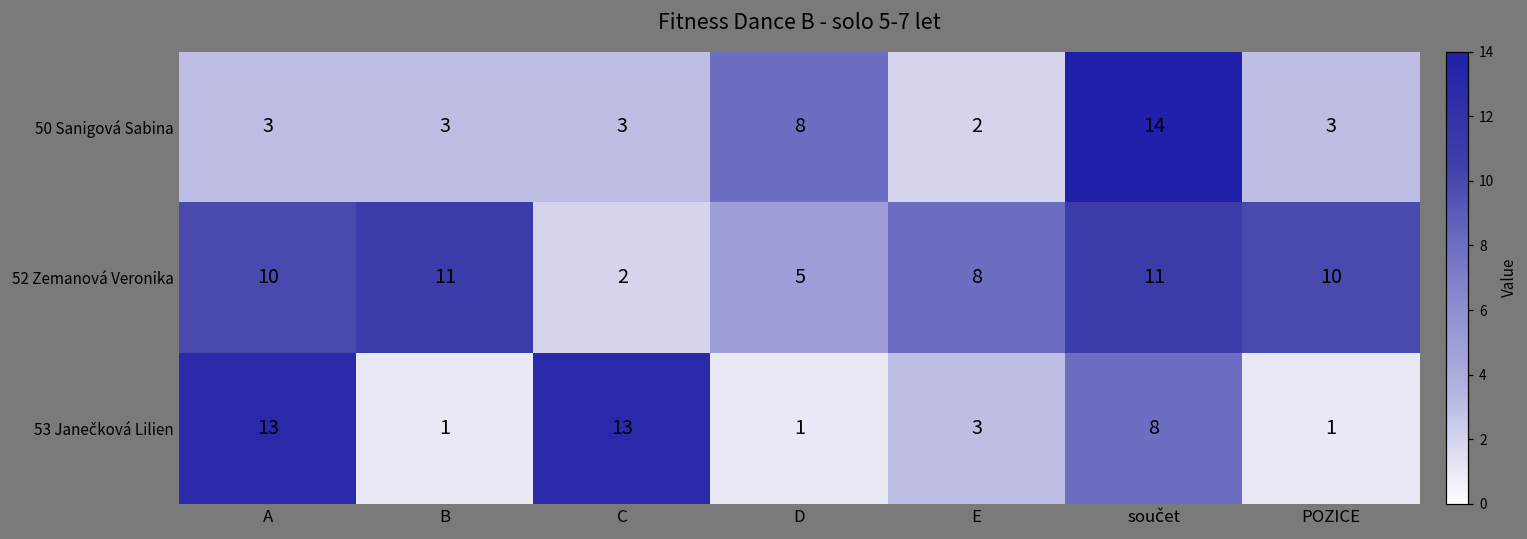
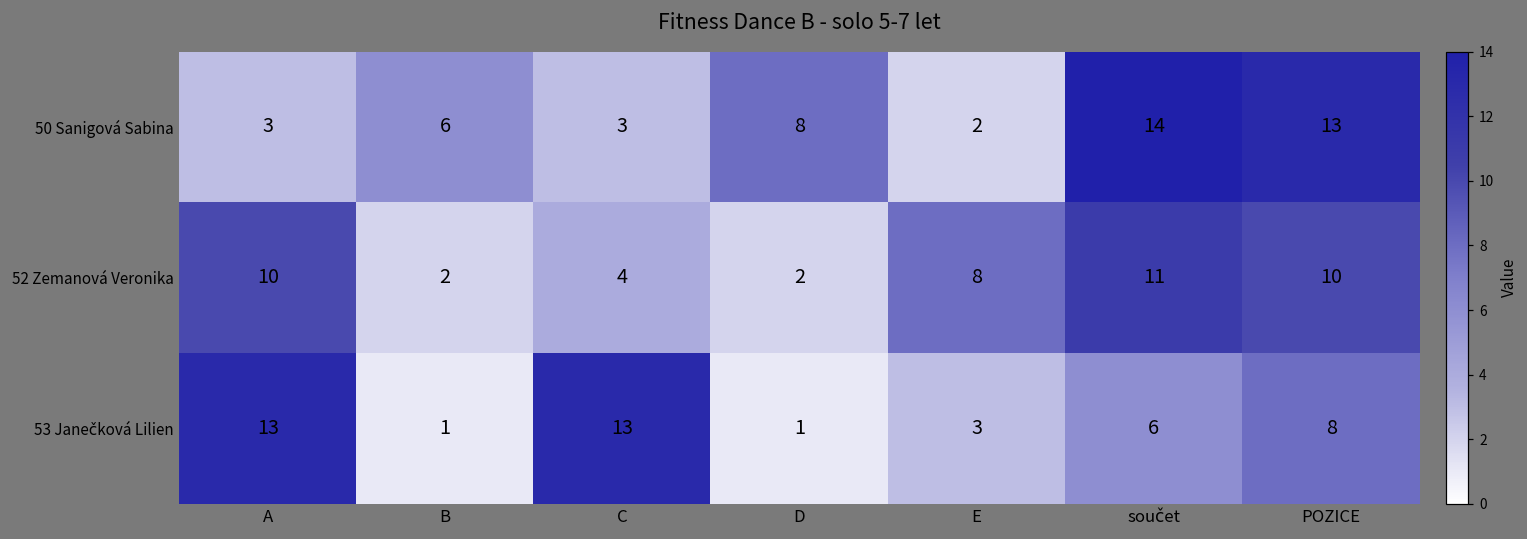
  {
    "50 Sanigová Sabina": {
      "A": 3,
-     "B": 3,
+     "B": 6,
      "C": 3,
      "D": 8,
      "E": 2,
      "součet": 14,
-     "POZICE": 3
+     "POZICE": 13
    },
    "52 Zemanová Veronika": {
      "A": 10,
-     "B": 11,
-     "C": 2,
-     "D": 5,
+     "B": 2,
+     "C": 4,
+     "D": 2,
      "E": 8,
      "součet": 11,
      "POZICE": 10
    },
    "53 Janečková Lilien": {
      "A": 13,
      "B": 1,
      "C": 13,
      "D": 1,
      "E": 3,
-     "součet": 8,
-     "POZICE": 1
+     "součet": 6,
+     "POZICE": 8
    }
  }
